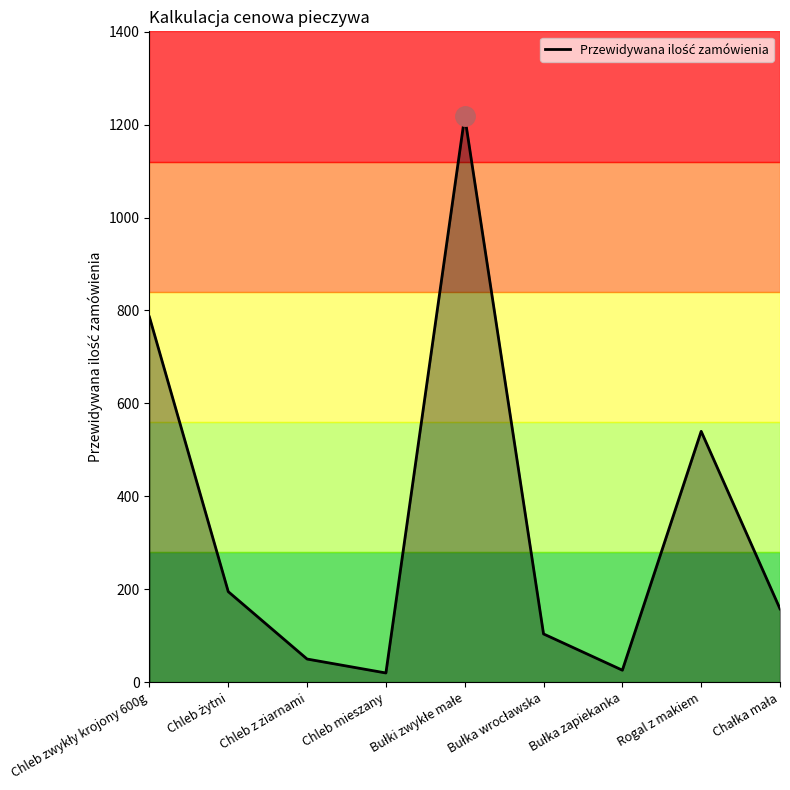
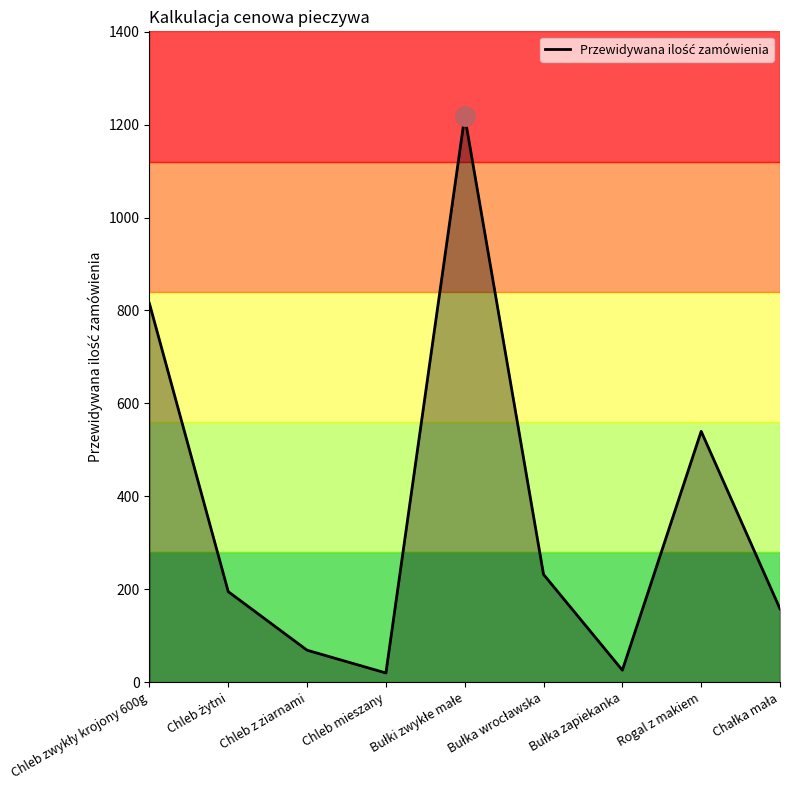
  {
    "Przewidywana ilość zamówienia": {
-     "Chleb zwykły krojony 600g": 790,
+     "Chleb zwykły krojony 600g": 820,
      "Chleb żytni": 200,
-     "Chleb z ziarnami": 50,
+     "Chleb z ziarnami": 70,
      "Chleb mieszany": 20,
-     "Bułka wrocławska": 100,
+     "Bułka wrocławska": 230,
      "Bułka zapiekanka": 30,
      "Rogal z makiem": 540,
      "Chałka mała": 160
    }
  }
